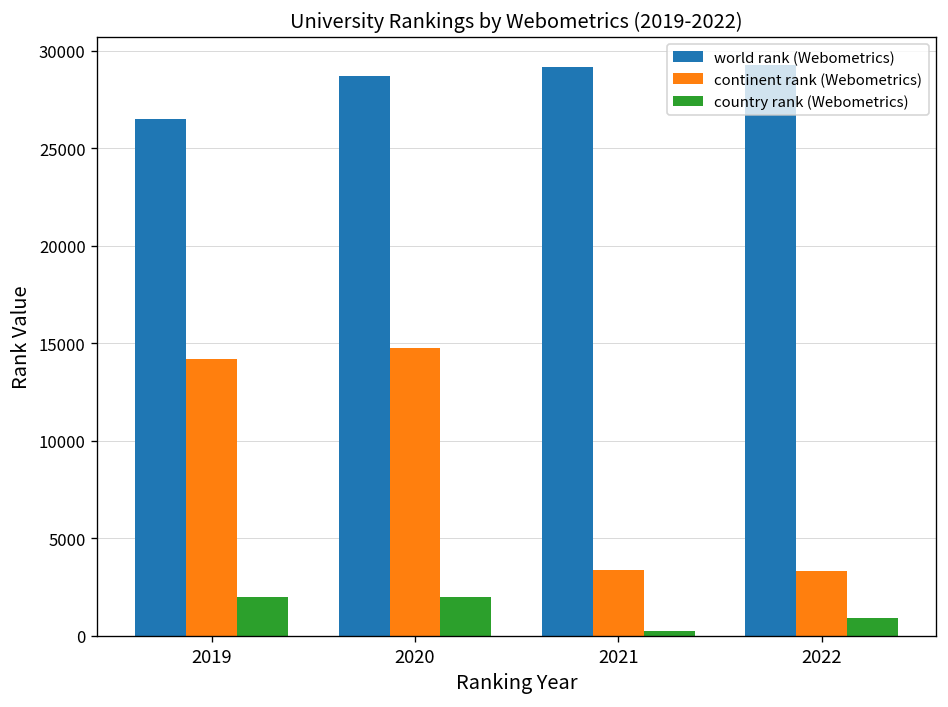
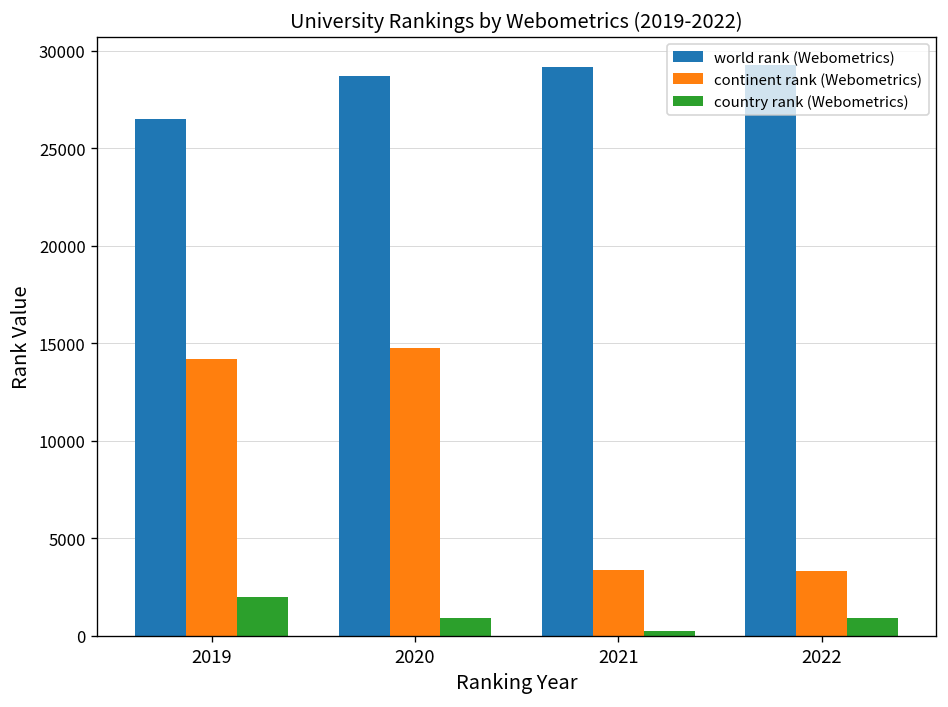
  {
    "world rank (Webometrics)": {
      "2019": 26500,
      "2020": 28700,
      "2021": 29200
    },
    "continent rank (Webometrics)": {
      "2019": 14200,
      "2020": 14700,
      "2021": 3400,
      "2022": 3300
    },
    "country rank (Webometrics)": {
      "2019": 2000,
-     "2020": 2000,
+     "2020": 900,
      "2021": 300,
      "2022": 900
    }
  }
